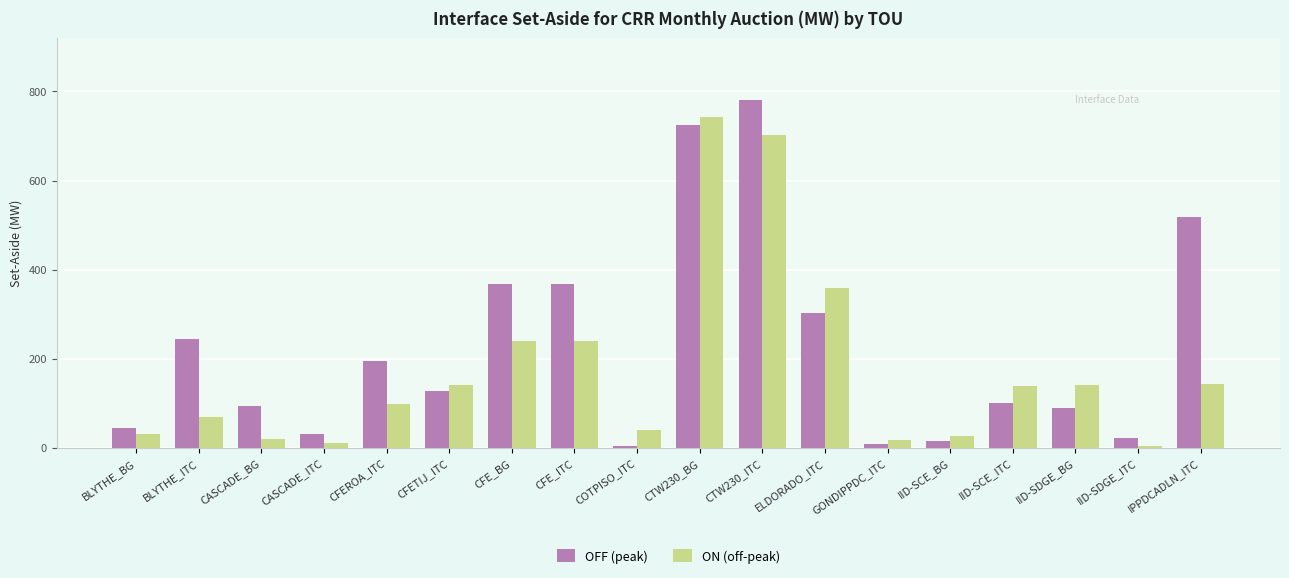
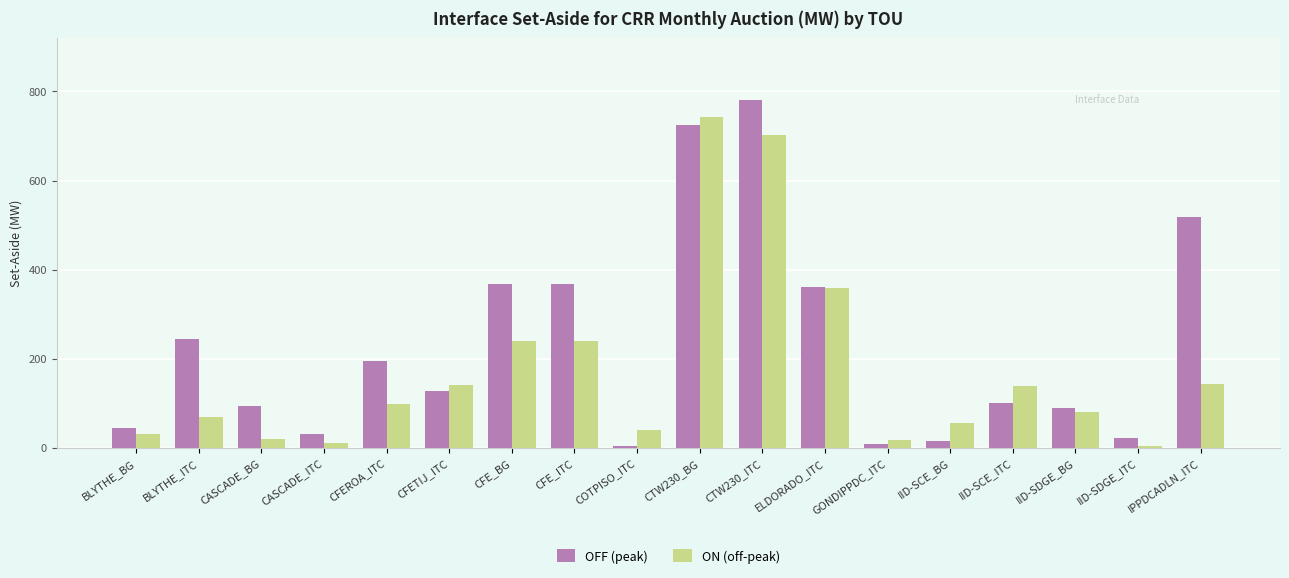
  {
    "OFF (peak)": {
      "BLYTHE_BG": 50,
      "BLYTHE_ITC": 240,
      "CASCADE_BG": 90,
      "CASCADE_ITC": 30,
      "CFEROA_ITC": 200,
      "CFETIJ_ITC": 130,
      "CFE_BG": 370,
      "CFE_ITC": 370,
      "CTW230_BG": 730,
      "CTW230_ITC": 780,
-     "ELDORADO_ITC": 300,
+     "ELDORADO_ITC": 360,
      "GONDIPPDC_ITC": 10,
      "IID-SCE_BG": 10,
      "IID-SCE_ITC": 100,
      "IID-SDGE_BG": 90,
      "IID-SDGE_ITC": 20,
      "IPPDCADLN_ITC": 520
    },
    "ON (off-peak)": {
      "BLYTHE_BG": 30,
      "BLYTHE_ITC": 70,
      "CASCADE_BG": 20,
      "CASCADE_ITC": 10,
      "CFEROA_ITC": 100,
      "CFETIJ_ITC": 140,
      "CFE_BG": 240,
      "CFE_ITC": 240,
      "COTPISO_ITC": 40,
      "CTW230_BG": 740,
      "CTW230_ITC": 700,
      "ELDORADO_ITC": 360,
      "GONDIPPDC_ITC": 20,
-     "IID-SCE_BG": 30,
+     "IID-SCE_BG": 60,
      "IID-SCE_ITC": 140,
-     "IID-SDGE_BG": 140,
+     "IID-SDGE_BG": 80,
      "IPPDCADLN_ITC": 140
    }
  }
